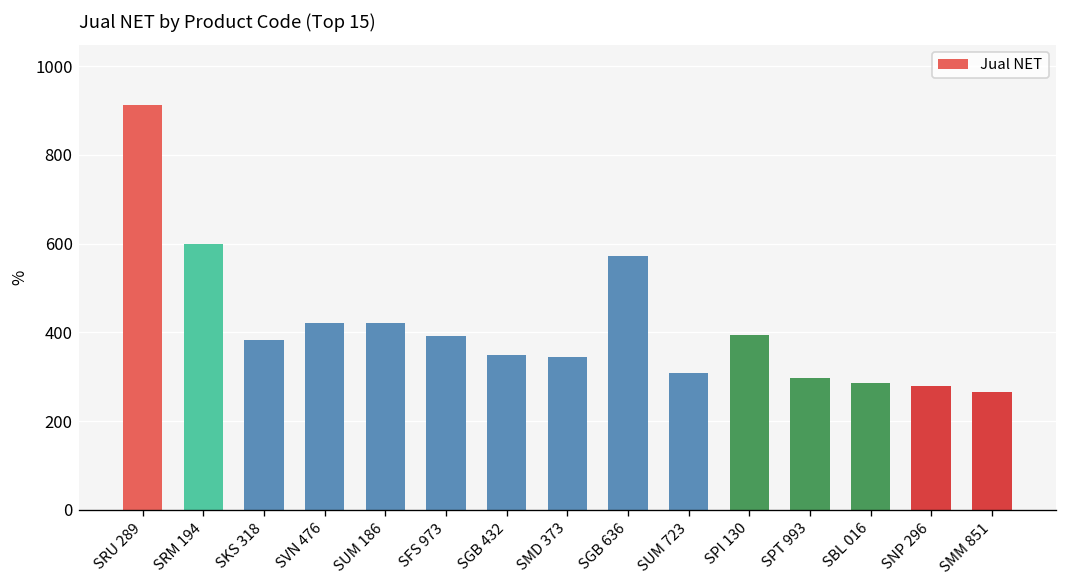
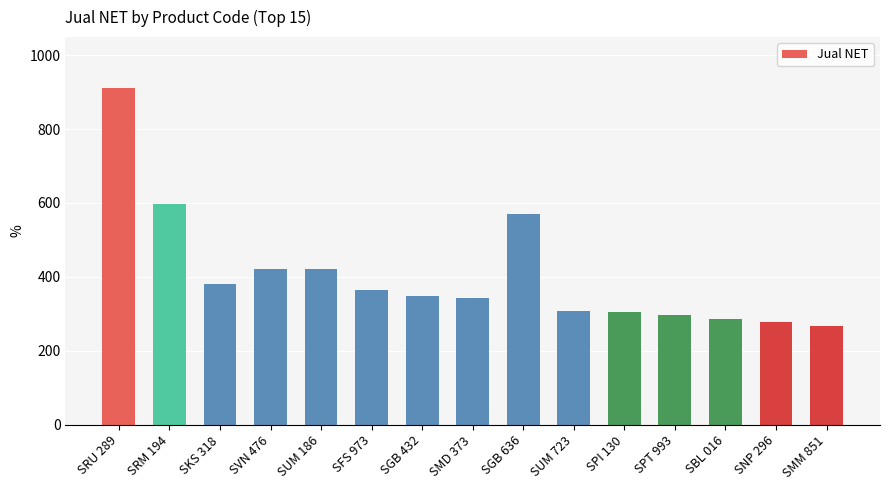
  {
    "SRU 289": 910,
    "SRM 194": 600,
    "SKS 318": 380,
    "SVN 476": 420,
    "SUM 186": 420,
-   "SFS 973": 390,
+   "SFS 973": 360,
    "SGB 432": 350,
    "SMD 373": 340,
    "SGB 636": 570,
    "SUM 723": 310,
-   "SPI 130": 390,
+   "SPI 130": 310,
    "SPT 993": 300,
    "SBL 016": 290,
    "SNP 296": 280,
    "SMM 851": 270
  }
